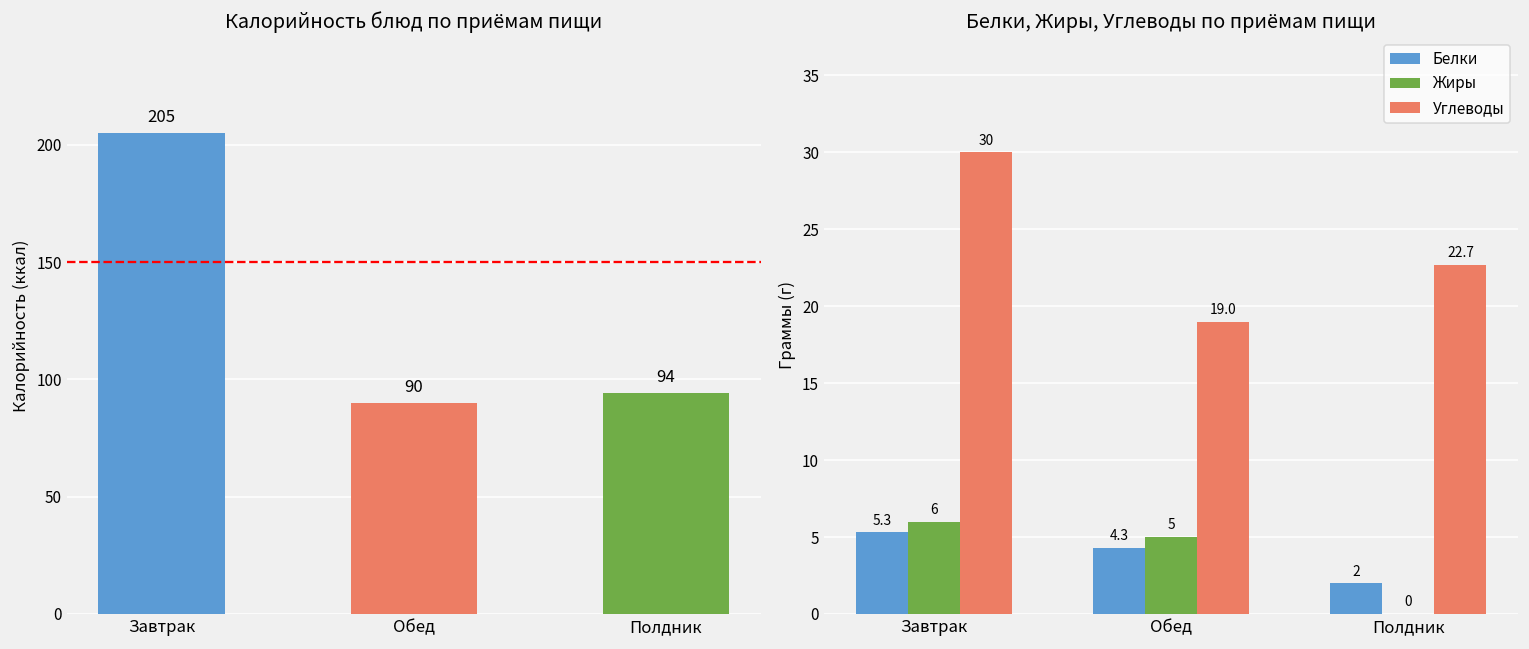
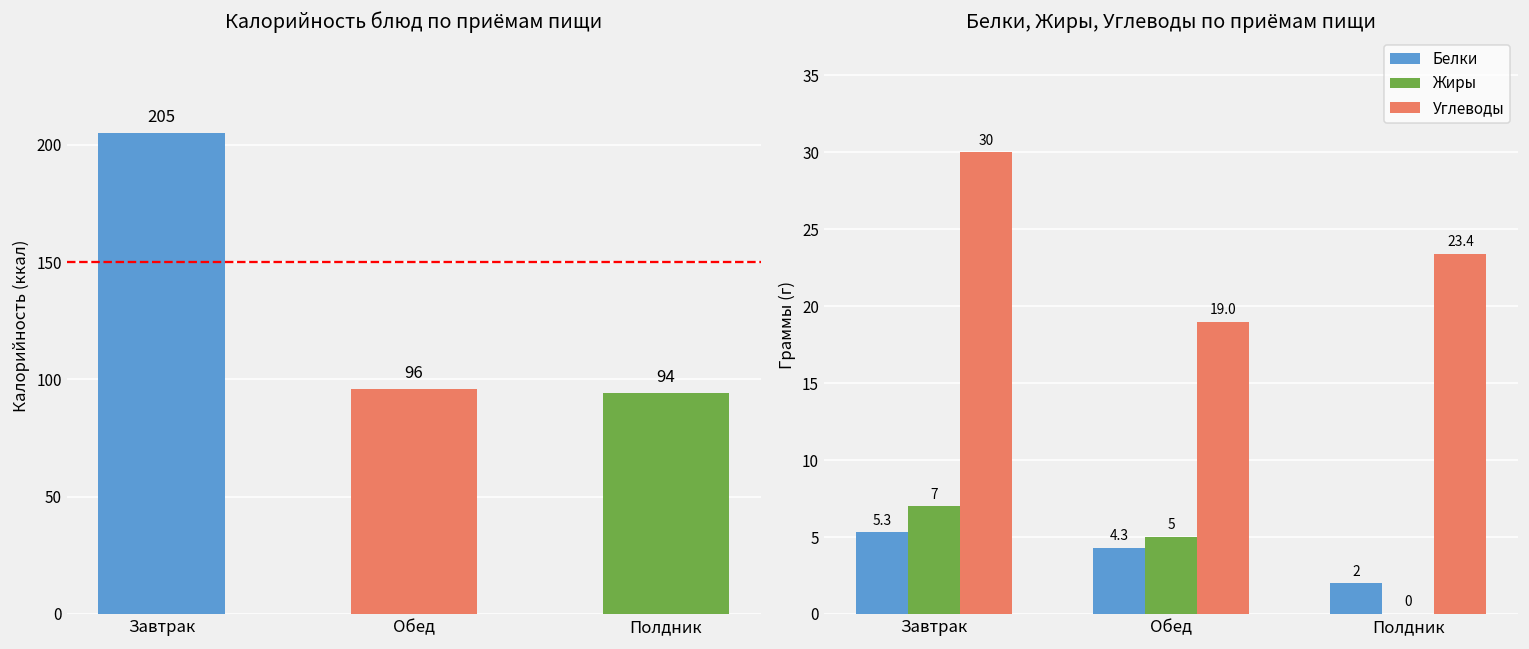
  {
    "Калорийность блюд по приёмам пищи": {
      "Завтрак": 205,
-     "Обед": 90,
+     "Обед": 96,
      "Полдник": 94
    },
    "Белки, Жиры, Углеводы по приёмам пищи": {
      "Белки": {
        "Завтрак": 5.3,
        "Обед": 4.3,
        "Полдник": 2
      },
      "Жиры": {
-       "Завтрак": 6,
+       "Завтрак": 7,
        "Обед": 5,
        "Полдник": 0
      },
      "Углеводы": {
        "Завтрак": 30,
        "Обед": 19.0,
-       "Полдник": 22.7
+       "Полдник": 23.4
      }
    }
  }
